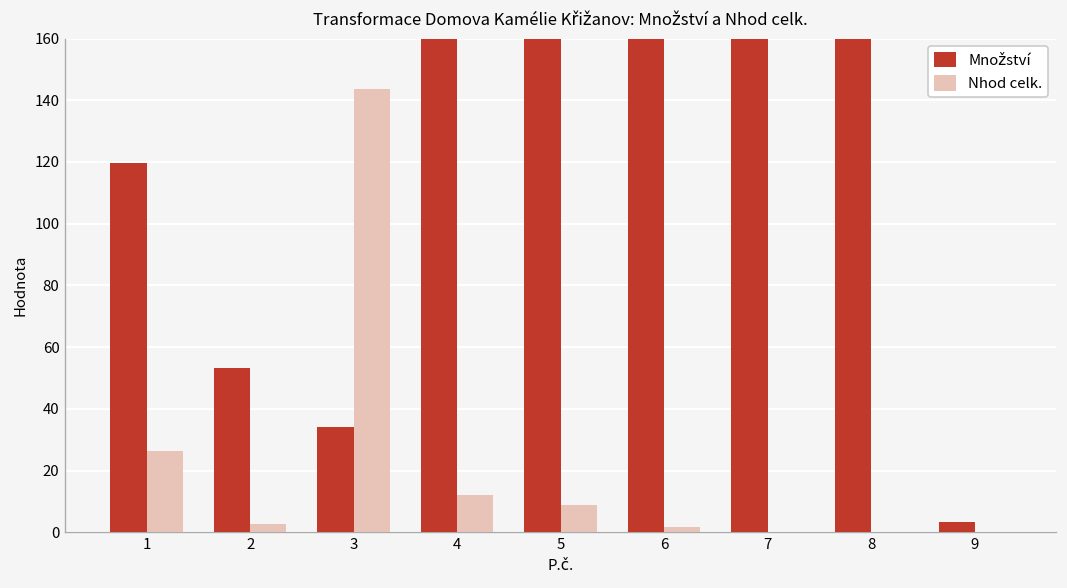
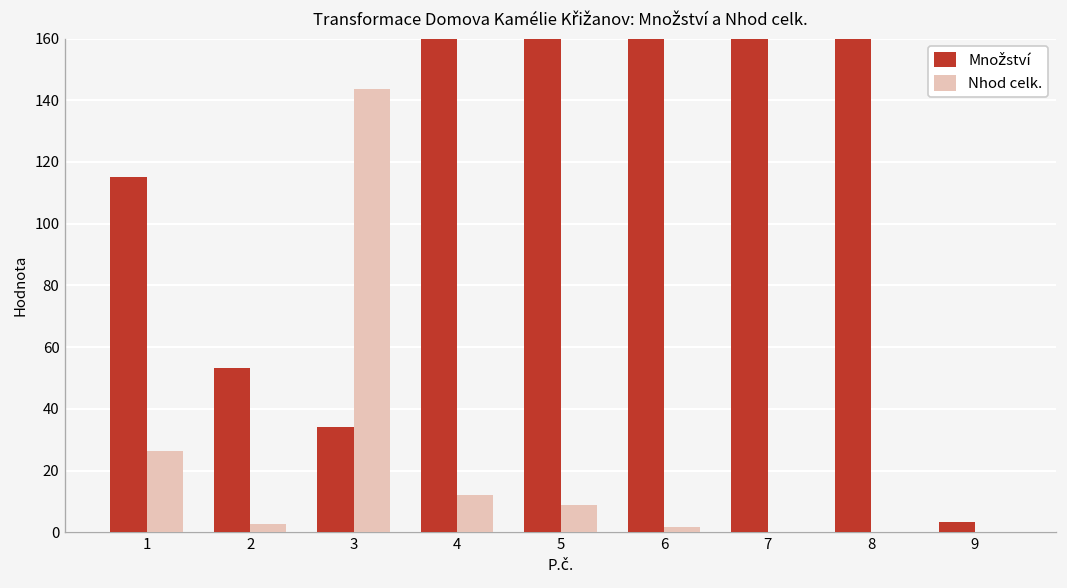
  {
    "Množství": {
-     "1": 120,
+     "1": 115,
      "2": 53,
      "3": 34,
      "9": 3
    },
    "Nhod celk.": {
      "1": 26,
      "2": 3,
      "3": 144,
      "4": 12,
      "5": 9,
      "6": 2,
      "7": 0,
      "8": 0,
      "9": 0
    }
  }
